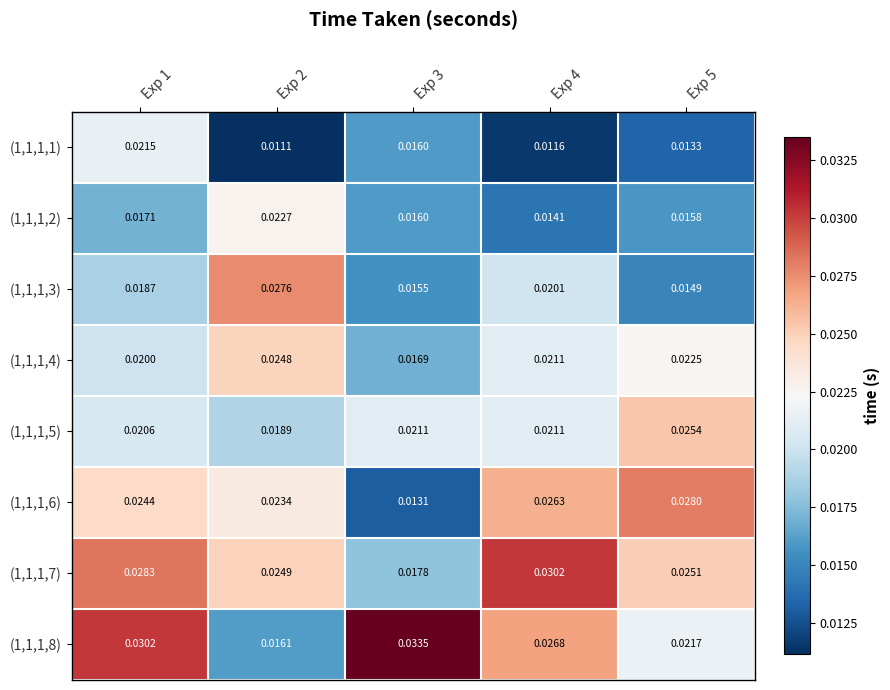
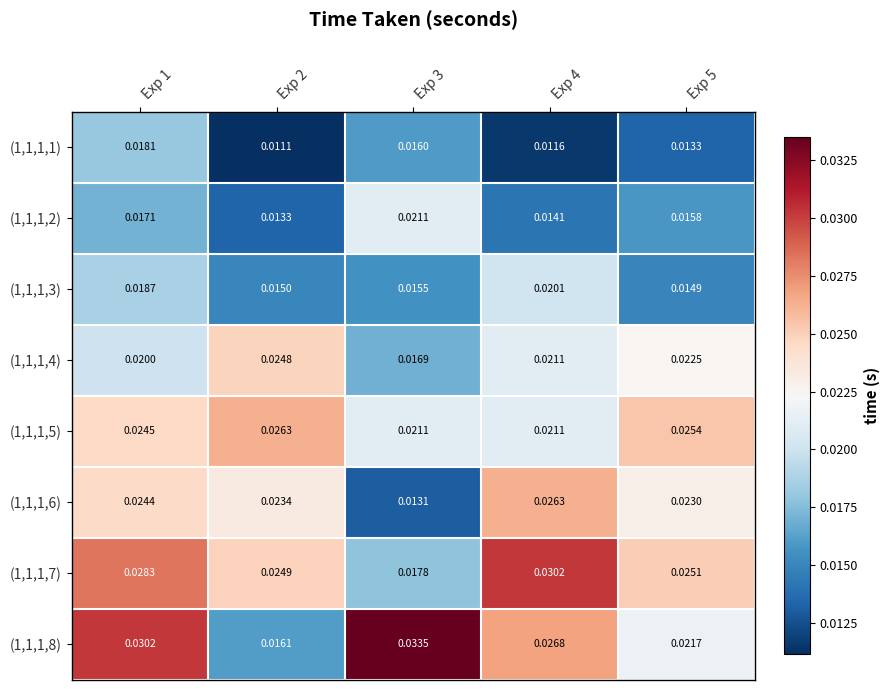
  {
    "(1,1,1,1)": {
-     "Exp 1": 0.0215,
+     "Exp 1": 0.0181,
      "Exp 2": 0.0111,
      "Exp 3": 0.0160,
      "Exp 4": 0.0116,
      "Exp 5": 0.0133
    },
    "(1,1,1,2)": {
      "Exp 1": 0.0171,
-     "Exp 2": 0.0227,
-     "Exp 3": 0.0160,
+     "Exp 2": 0.0133,
+     "Exp 3": 0.0211,
      "Exp 4": 0.0141,
      "Exp 5": 0.0158
    },
    "(1,1,1,3)": {
      "Exp 1": 0.0187,
-     "Exp 2": 0.0276,
+     "Exp 2": 0.0150,
      "Exp 3": 0.0155,
      "Exp 4": 0.0201,
      "Exp 5": 0.0149
    },
    "(1,1,1,4)": {
      "Exp 1": 0.0200,
      "Exp 2": 0.0248,
      "Exp 3": 0.0169,
      "Exp 4": 0.0211,
      "Exp 5": 0.0225
    },
    "(1,1,1,5)": {
-     "Exp 1": 0.0206,
-     "Exp 2": 0.0189,
+     "Exp 1": 0.0245,
+     "Exp 2": 0.0263,
      "Exp 3": 0.0211,
      "Exp 4": 0.0211,
      "Exp 5": 0.0254
    },
    "(1,1,1,6)": {
      "Exp 1": 0.0244,
      "Exp 2": 0.0234,
      "Exp 3": 0.0131,
      "Exp 4": 0.0263,
-     "Exp 5": 0.0280
+     "Exp 5": 0.0230
    },
    "(1,1,1,7)": {
      "Exp 1": 0.0283,
      "Exp 2": 0.0249,
      "Exp 3": 0.0178,
      "Exp 4": 0.0302,
      "Exp 5": 0.0251
    },
    "(1,1,1,8)": {
      "Exp 1": 0.0302,
      "Exp 2": 0.0161,
      "Exp 3": 0.0335,
      "Exp 4": 0.0268,
      "Exp 5": 0.0217
    }
  }
